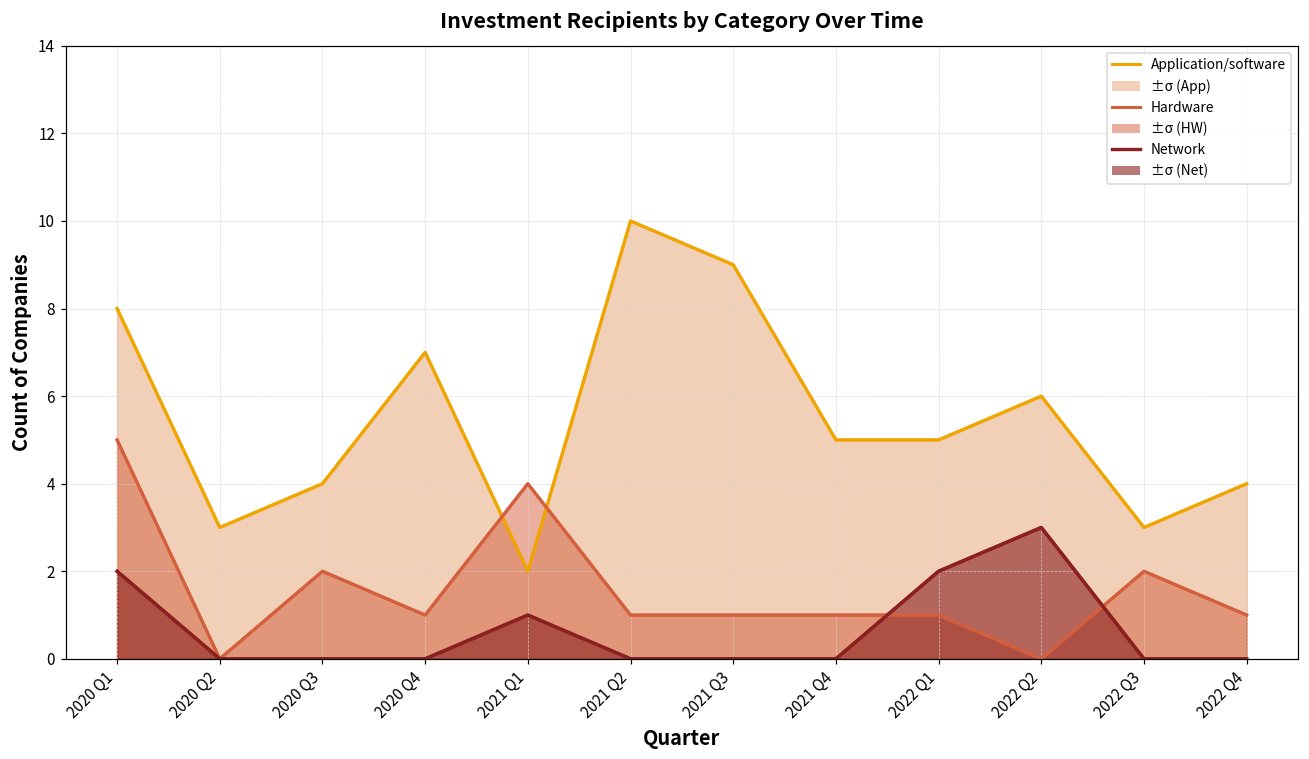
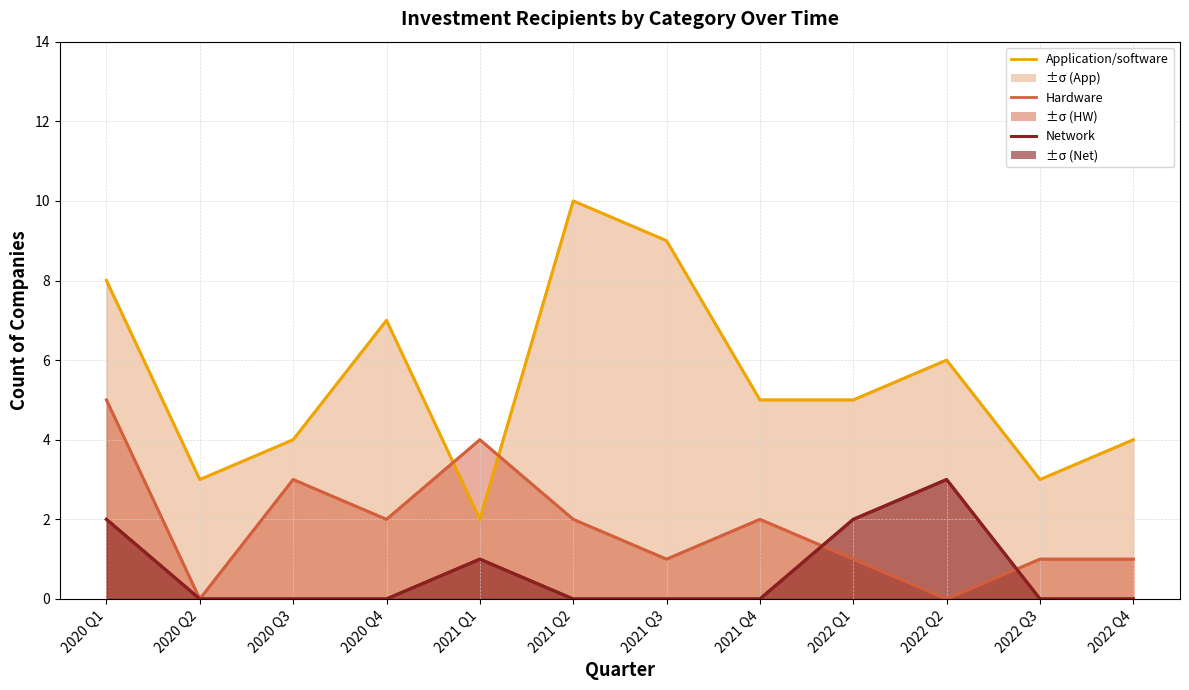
  {
    "Hardware": {
      "2020 Q1": 5,
-     "2020 Q3": 2,
-     "2020 Q4": 1,
+     "2020 Q3": 3,
+     "2020 Q4": 2,
      "2021 Q1": 4,
-     "2021 Q2": 1,
+     "2021 Q2": 2,
      "2021 Q3": 1,
-     "2021 Q4": 1,
+     "2021 Q4": 2,
      "2022 Q1": 1,
      "2022 Q2": 0,
-     "2022 Q3": 2,
+     "2022 Q3": 1,
      "2022 Q4": 1
    },
    "Network": {
      "2020 Q1": 2,
      "2020 Q3": 0,
      "2020 Q4": 0,
      "2021 Q1": 1,
      "2021 Q2": 0,
      "2021 Q3": 0,
      "2021 Q4": 0,
      "2022 Q1": 2,
      "2022 Q2": 3,
      "2022 Q3": 0,
      "2022 Q4": 0
    }
  }
